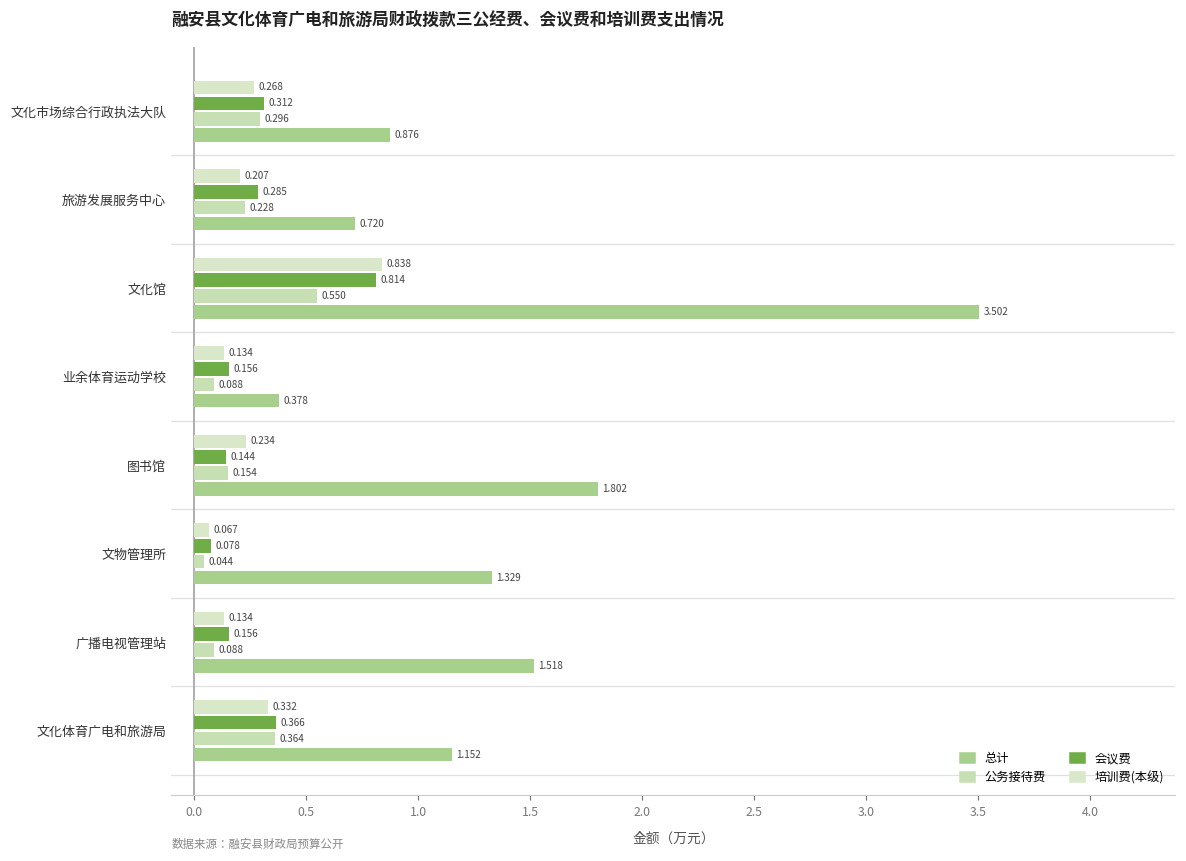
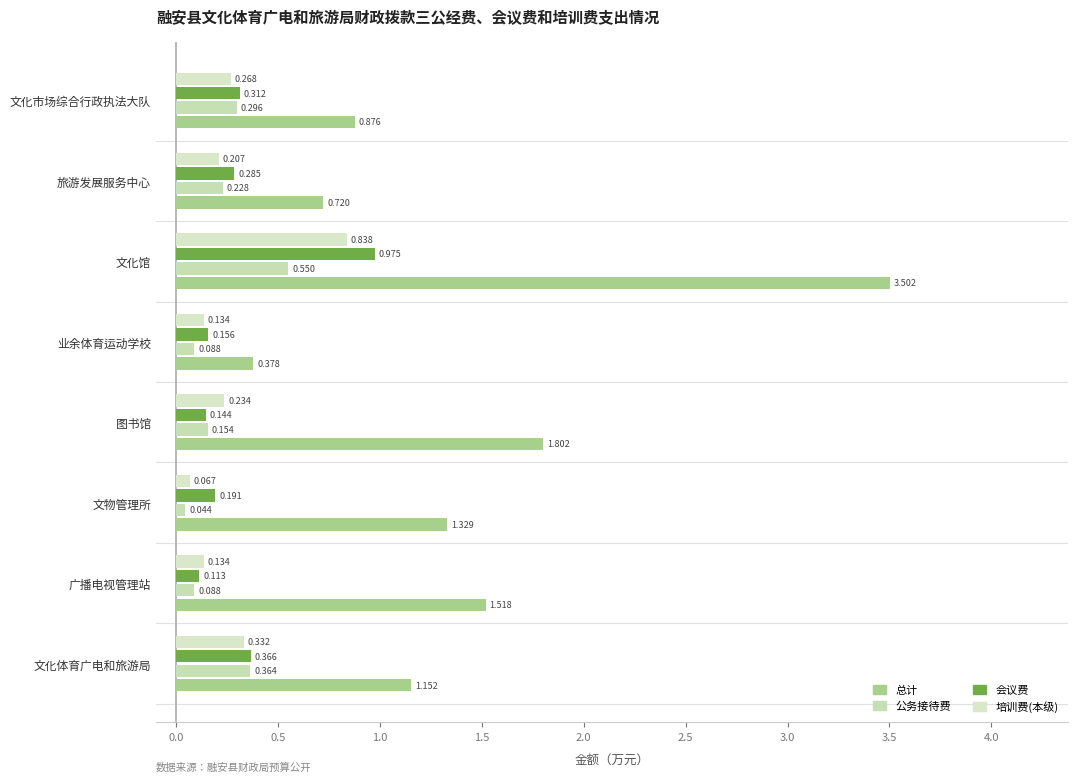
  {
    "会议费": {
      "文化市场综合行政执法大队": 0.312,
      "旅游发展服务中心": 0.285,
-     "文化馆": 0.814,
+     "文化馆": 0.975,
      "业余体育运动学校": 0.156,
      "图书馆": 0.144,
-     "文物管理所": 0.078,
-     "广播电视管理站": 0.156,
+     "文物管理所": 0.191,
+     "广播电视管理站": 0.113,
      "文化体育广电和旅游局": 0.366
    }
  }
